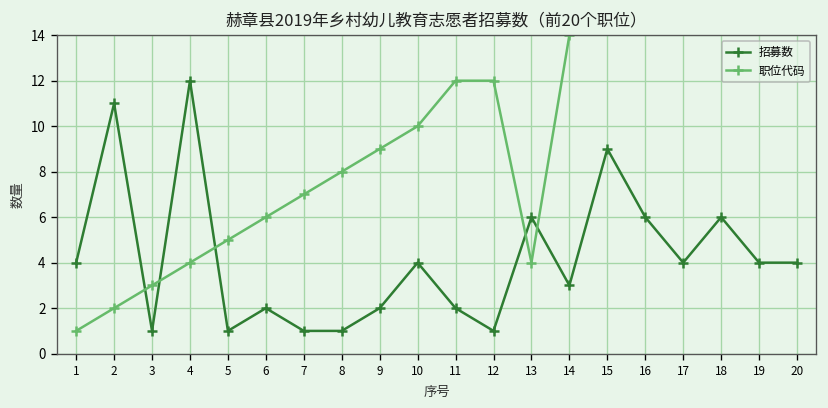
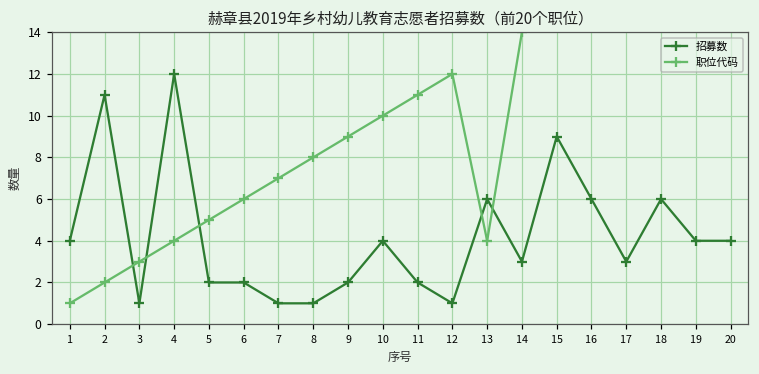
  {
    "招募数": {
      "1": 4,
      "2": 11,
      "3": 1,
      "4": 12,
-     "5": 1,
+     "5": 2,
      "6": 2,
      "7": 1,
      "8": 1,
      "9": 2,
      "10": 4,
      "11": 2,
      "12": 1,
      "13": 6,
      "14": 3,
      "15": 9,
      "16": 6,
-     "17": 4,
+     "17": 3,
      "18": 6,
      "19": 4,
      "20": 4
    },
    "职位代码": {
      "1": 1,
      "2": 2,
      "3": 3,
      "4": 4,
      "5": 5,
      "6": 6,
      "7": 7,
      "8": 8,
      "9": 9,
      "10": 10,
-     "11": 12,
+     "11": 11,
      "12": 12,
      "13": 4,
      "14": 14
    }
  }
